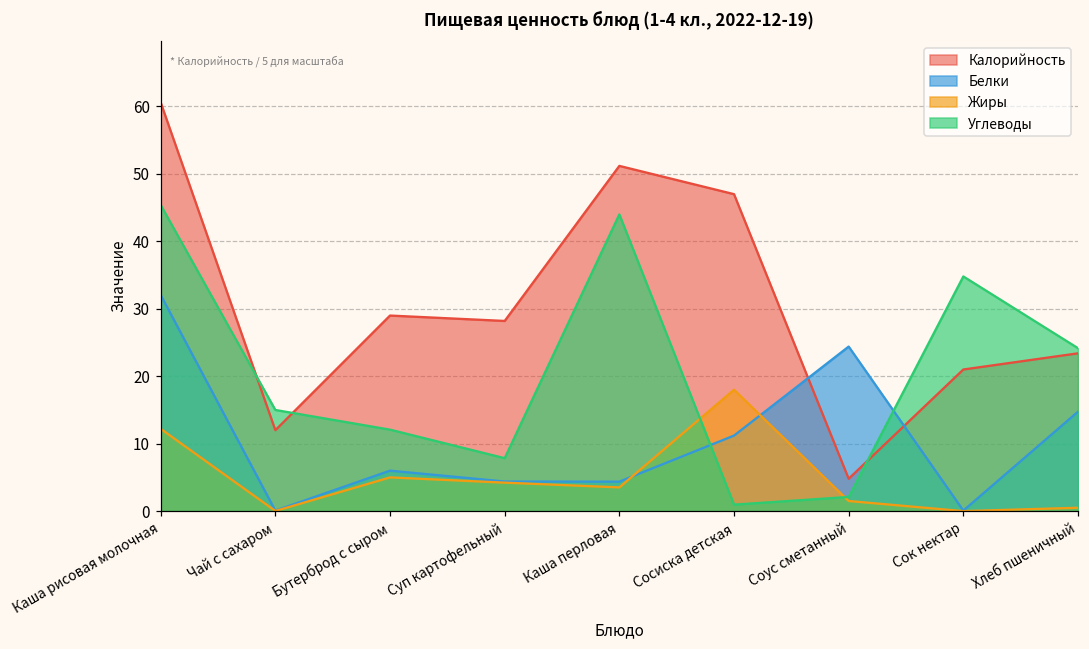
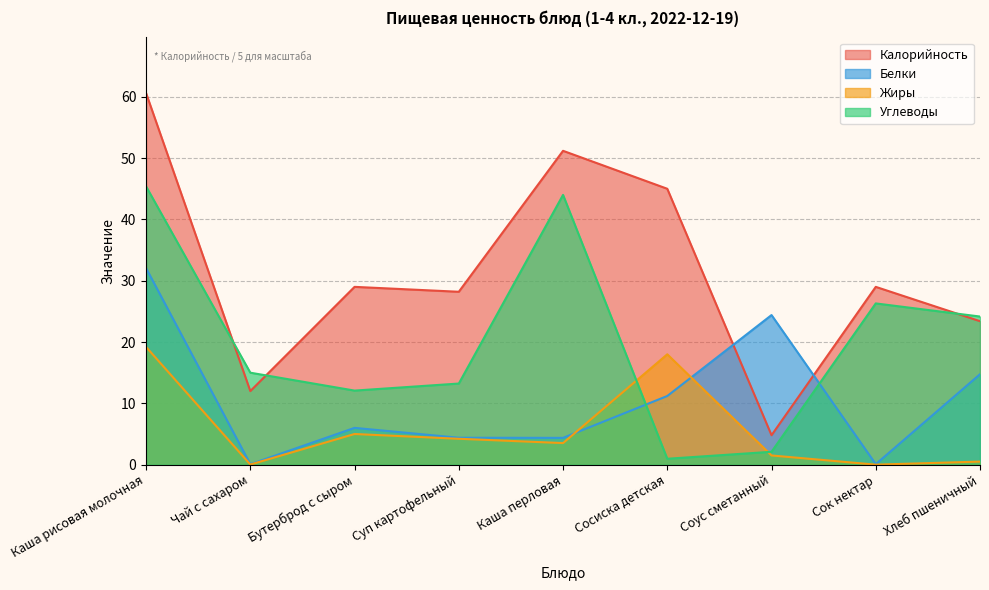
  {
    "Калорийность": {
      "Каша рисовая молочная": 61,
      "Чай с сахаром": 12,
      "Бутерброд с сыром": 29,
      "Суп картофельный": 28,
      "Каша перловая": 51,
-     "Сосиска детская": 47,
+     "Сосиска детская": 45,
      "Соус сметанный": 5,
-     "Сок нектар": 21,
+     "Сок нектар": 29,
      "Хлеб пшеничный": 23
    },
    "Белки": {
      "Каша рисовая молочная": 32,
      "Бутерброд с сыром": 6,
      "Каша перловая": 4,
      "Сосиска детская": 11,
      "Соус сметанный": 24,
      "Хлеб пшеничный": 15
    },
    "Жиры": {
-     "Каша рисовая молочная": 12,
+     "Каша рисовая молочная": 19,
      "Бутерброд с сыром": 5,
      "Каша перловая": 4,
      "Сосиска детская": 18,
      "Соус сметанный": 2,
      "Хлеб пшеничный": 1
    },
    "Углеводы": {
      "Каша рисовая молочная": 45,
      "Чай с сахаром": 15,
      "Бутерброд с сыром": 12,
-     "Суп картофельный": 8,
+     "Суп картофельный": 13,
      "Каша перловая": 44,
      "Сосиска детская": 1,
      "Соус сметанный": 2,
-     "Сок нектар": 35,
+     "Сок нектар": 26,
      "Хлеб пшеничный": 24
    }
  }
